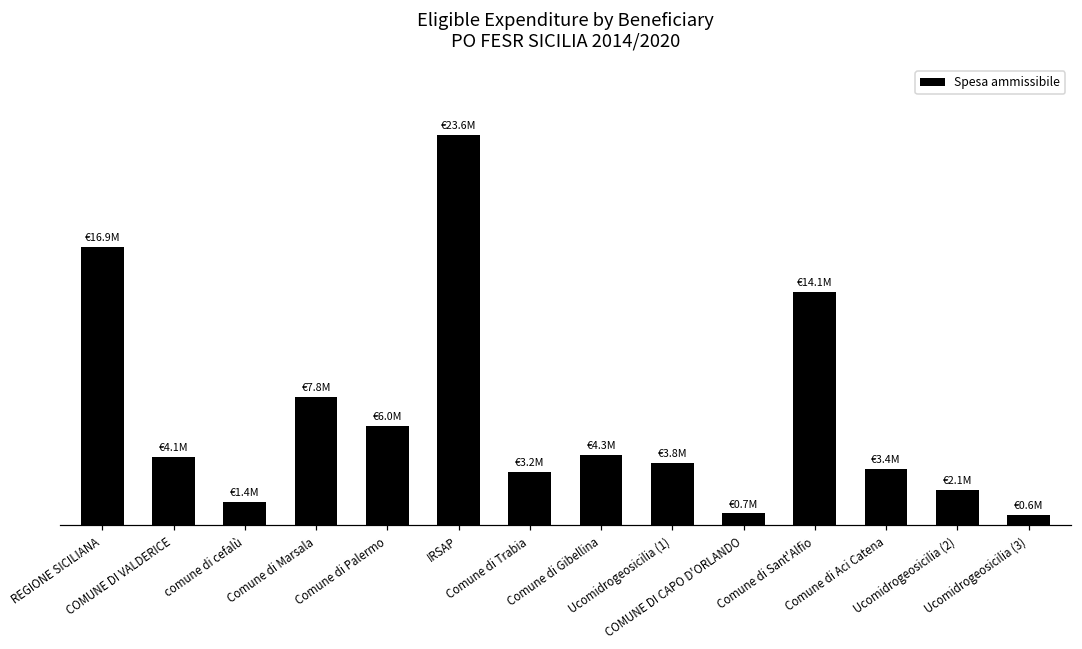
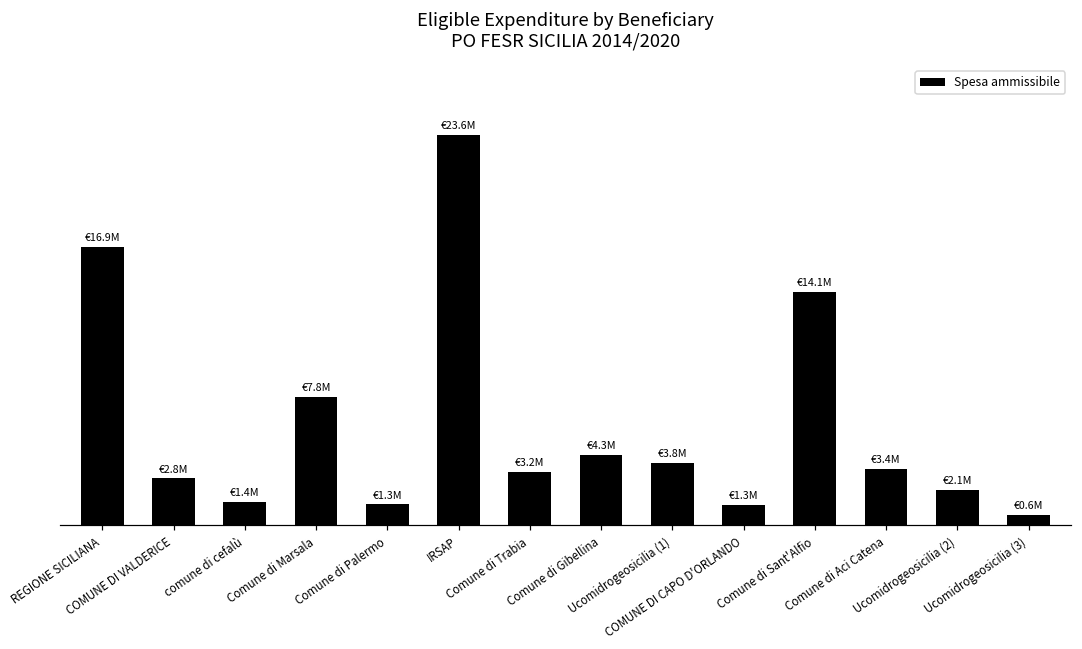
  {
    "REGIONE SICILIANA": "€16.9M",
-   "COMUNE DI VALDERICE": "€4.1M",
+   "COMUNE DI VALDERICE": "€2.8M",
    "comune di cefalù": "€1.4M",
    "Comune di Marsala": "€7.8M",
-   "Comune di Palermo": "€6.0M",
+   "Comune di Palermo": "€1.3M",
    "IRSAP": "€23.6M",
    "Comune di Trabia": "€3.2M",
    "Comune di Gibellina": "€4.3M",
    "Ucomidrogeosicilia (1)": "€3.8M",
-   "COMUNE DI CAPO D'ORLANDO": "€0.7M",
+   "COMUNE DI CAPO D'ORLANDO": "€1.3M",
    "Comune di Sant'Alfio": "€14.1M",
    "Comune di Aci Catena": "€3.4M",
    "Ucomidrogeosicilia (2)": "€2.1M",
    "Ucomidrogeosicilia (3)": "€0.6M"
  }
